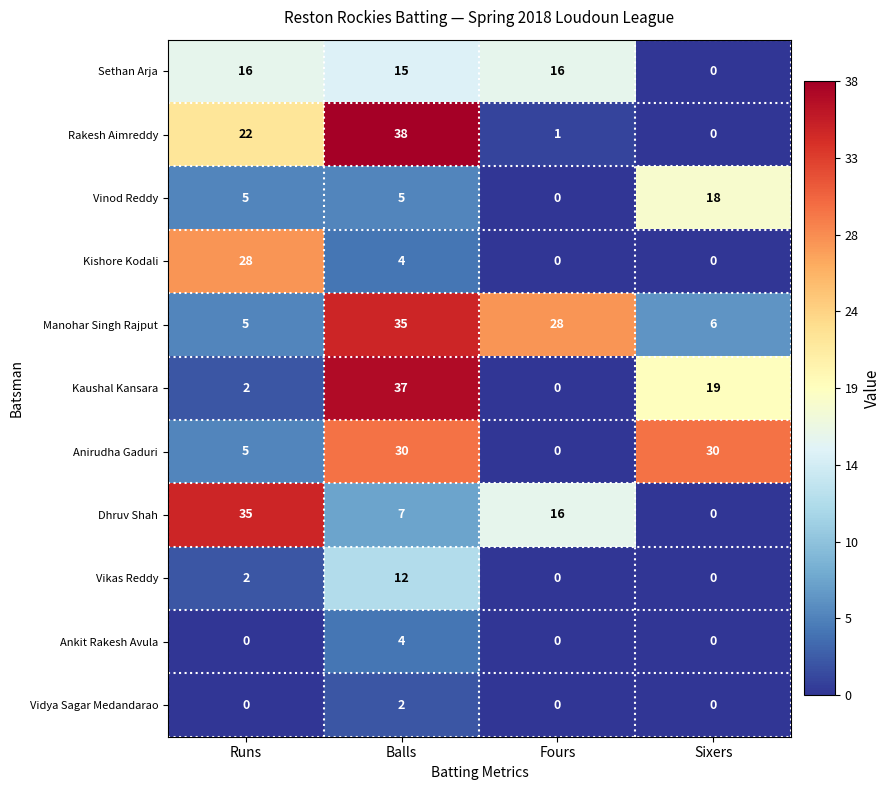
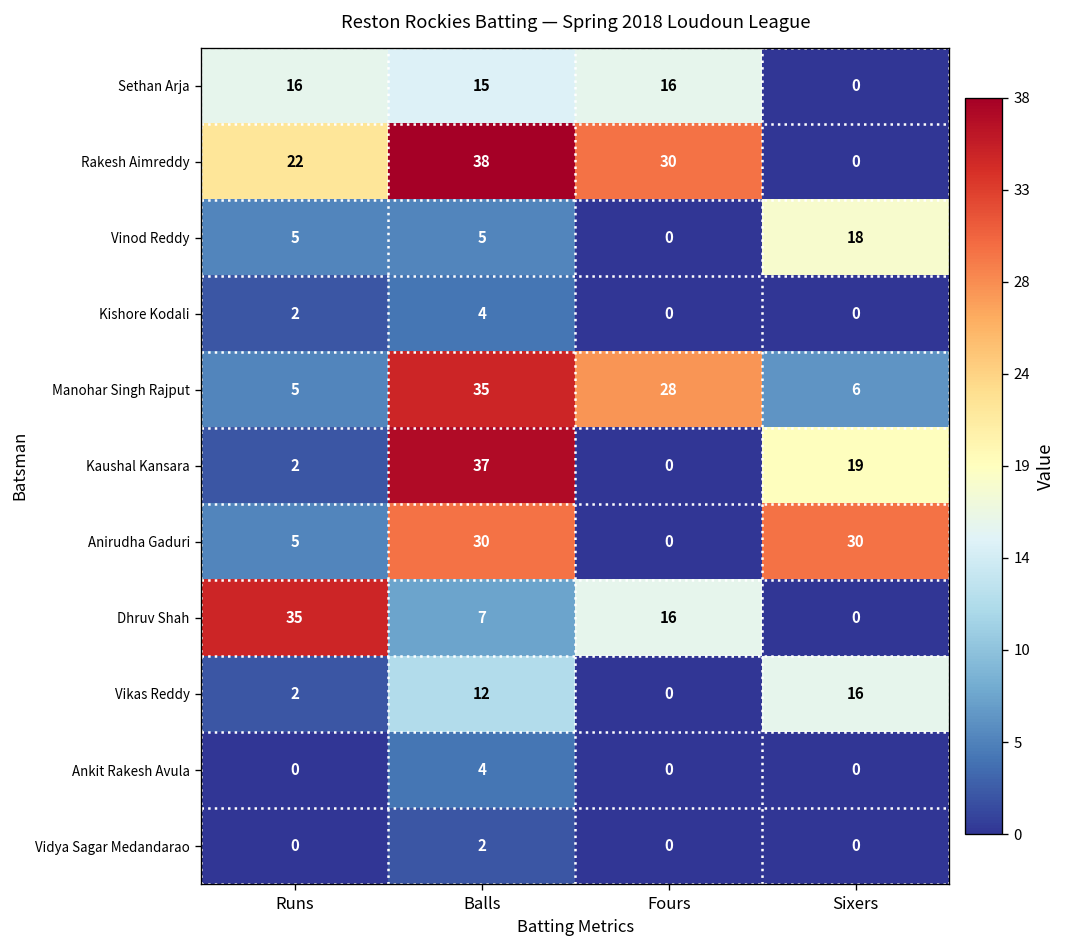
  {
    "Sethan Arja": {
      "Runs": 16,
      "Balls": 15,
      "Fours": 16,
      "Sixers": 0
    },
    "Rakesh Aimreddy": {
      "Runs": 22,
      "Balls": 38,
-     "Fours": 1,
+     "Fours": 30,
      "Sixers": 0
    },
    "Vinod Reddy": {
      "Runs": 5,
      "Balls": 5,
      "Fours": 0,
      "Sixers": 18
    },
    "Kishore Kodali": {
-     "Runs": 28,
+     "Runs": 2,
      "Balls": 4,
      "Fours": 0,
      "Sixers": 0
    },
    "Manohar Singh Rajput": {
      "Runs": 5,
      "Balls": 35,
      "Fours": 28,
      "Sixers": 6
    },
    "Kaushal Kansara": {
      "Runs": 2,
      "Balls": 37,
      "Fours": 0,
      "Sixers": 19
    },
    "Anirudha Gaduri": {
      "Runs": 5,
      "Balls": 30,
      "Fours": 0,
      "Sixers": 30
    },
    "Dhruv Shah": {
      "Runs": 35,
      "Balls": 7,
      "Fours": 16,
      "Sixers": 0
    },
    "Vikas Reddy": {
      "Runs": 2,
      "Balls": 12,
      "Fours": 0,
-     "Sixers": 0
+     "Sixers": 16
    },
    "Ankit Rakesh Avula": {
      "Runs": 0,
      "Balls": 4,
      "Fours": 0,
      "Sixers": 0
    },
    "Vidya Sagar Medandarao": {
      "Runs": 0,
      "Balls": 2,
      "Fours": 0,
      "Sixers": 0
    }
  }
